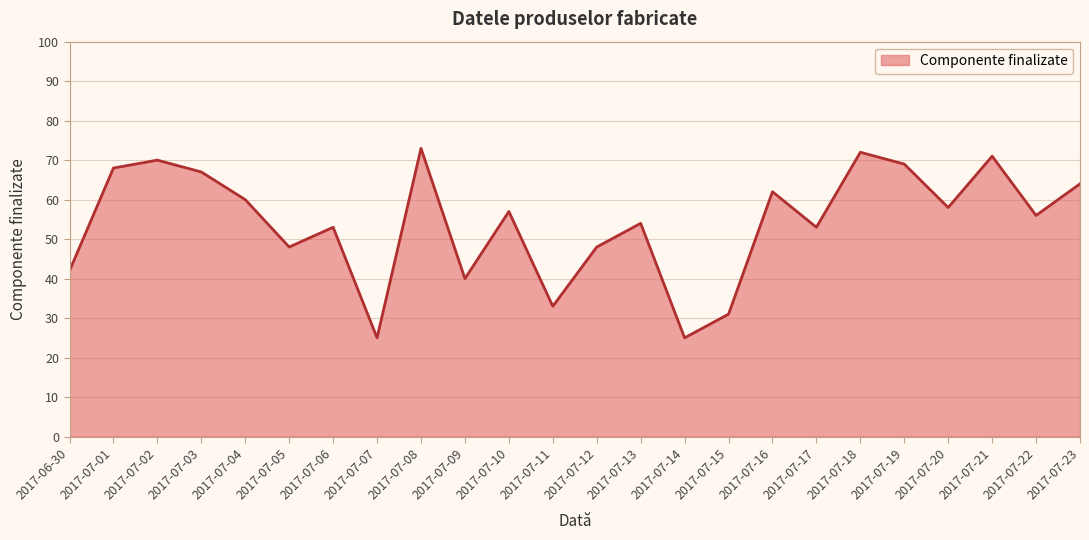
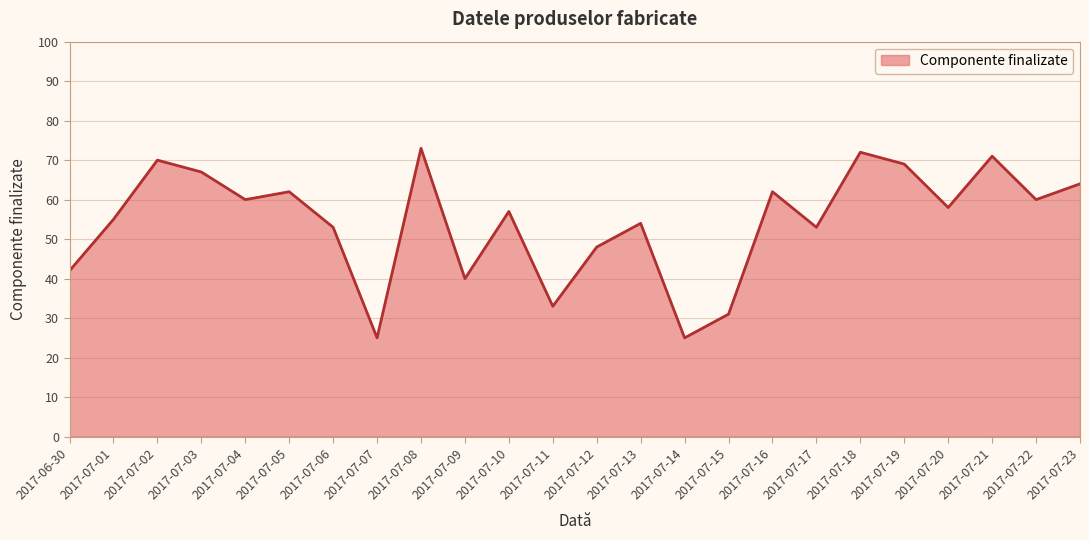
  {
    "2017-06-30": 42,
-   "2017-07-01": 68,
+   "2017-07-01": 55,
    "2017-07-02": 70,
    "2017-07-03": 67,
    "2017-07-04": 60,
-   "2017-07-05": 48,
+   "2017-07-05": 62,
    "2017-07-06": 53,
    "2017-07-07": 25,
    "2017-07-08": 73,
    "2017-07-09": 40,
    "2017-07-10": 57,
    "2017-07-11": 33,
    "2017-07-12": 48,
    "2017-07-13": 54,
    "2017-07-14": 25,
    "2017-07-15": 31,
    "2017-07-16": 62,
    "2017-07-17": 53,
    "2017-07-18": 72,
    "2017-07-19": 69,
    "2017-07-20": 58,
    "2017-07-21": 71,
-   "2017-07-22": 56,
+   "2017-07-22": 60,
    "2017-07-23": 64
  }
